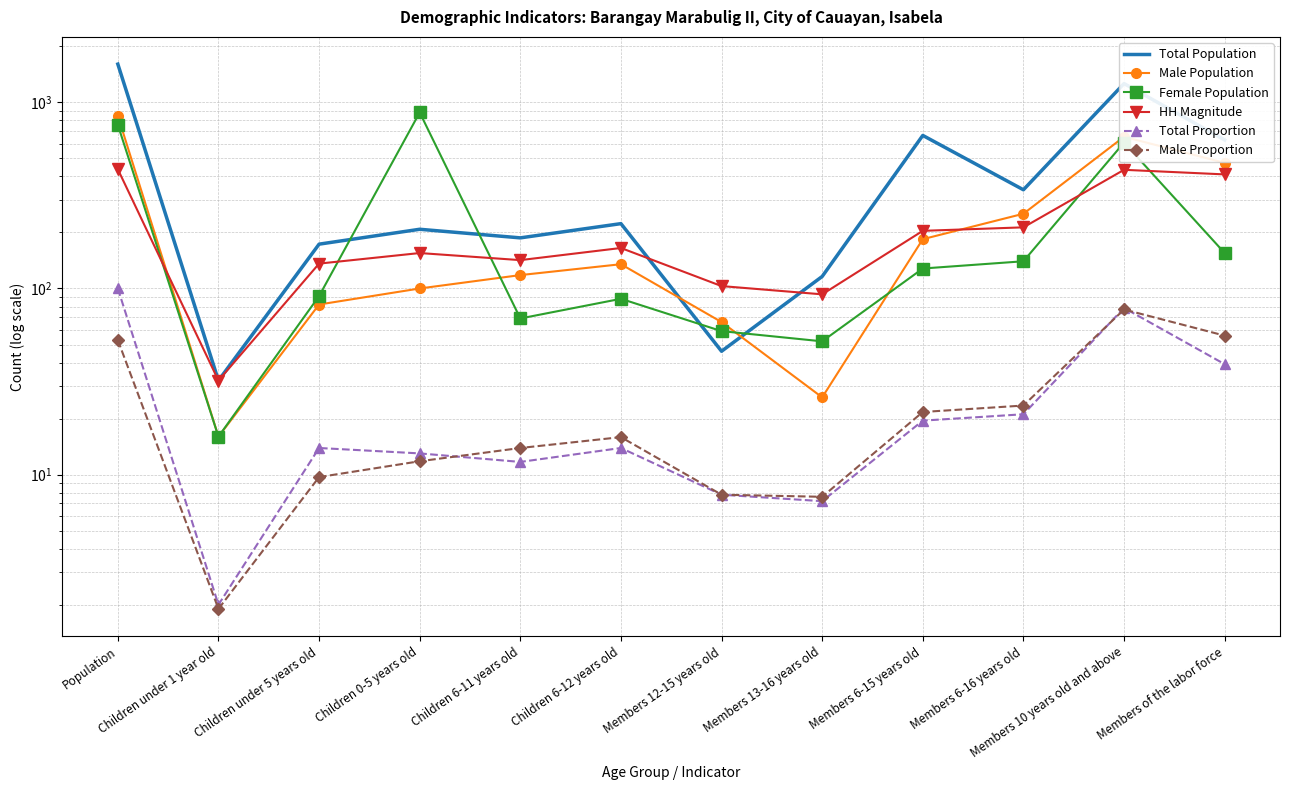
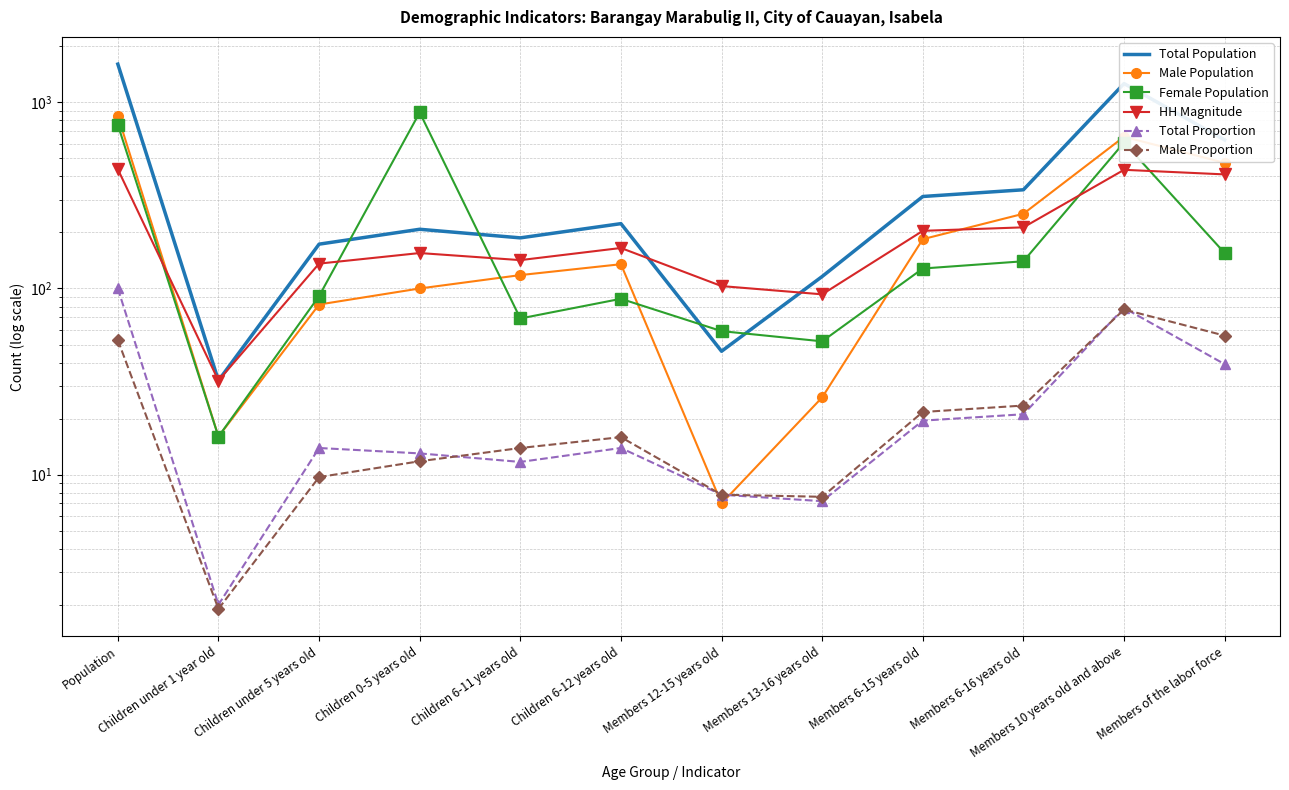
  {
    "Total Population": {
      "Population": 1600,
      "Children under 5 years old": 170,
      "Children 0-5 years old": 210,
      "Children 6-11 years old": 190,
      "Children 6-12 years old": 220,
      "Members 12-15 years old": 46,
      "Members 13-16 years old": 120,
-     "Members 6-15 years old": 660,
+     "Members 6-15 years old": 310,
      "Members 6-16 years old": 340
    },
    "Male Population": {
      "Population": 800,
      "Children under 5 years old": 80,
      "Children 0-5 years old": 100,
      "Children 6-11 years old": 120,
      "Children 6-12 years old": 140,
-     "Members 12-15 years old": 66,
+     "Members 12-15 years old": 7,
      "Members 13-16 years old": 26,
      "Members 6-15 years old": 180,
      "Members 6-16 years old": 250,
      "Members of the labor force": 470
    },
    "Female Population": {
      "Population": 760,
      "Children under 5 years old": 90,
      "Children 0-5 years old": 900,
      "Children 6-11 years old": 69,
      "Children 6-12 years old": 90,
      "Members 12-15 years old": 59,
      "Members 13-16 years old": 52,
      "Members 6-15 years old": 130,
      "Members 6-16 years old": 140,
      "Members of the labor force": 160
    },
    "HH Magnitude": {
      "Population": 440,
      "Children under 5 years old": 140,
      "Children 0-5 years old": 160,
      "Children 6-11 years old": 140,
      "Children 6-12 years old": 170,
      "Members 12-15 years old": 100,
      "Members 13-16 years old": 90,
      "Members 6-15 years old": 200,
      "Members 6-16 years old": 210,
      "Members 10 years old and above": 430,
      "Members of the labor force": 410
    },
    "Total Proportion": {
      "Population": 100,
      "Children under 1 year old": 2,
      "Children under 5 years old": 14,
      "Children 0-5 years old": 13,
      "Children 6-11 years old": 12,
      "Children 6-12 years old": 14,
      "Members 13-16 years old": 7,
      "Members 6-15 years old": 20,
      "Members 6-16 years old": 21,
      "Members of the labor force": 39
    },
    "Male Proportion": {
      "Population": 53,
      "Children under 1 year old": 1.9,
      "Children under 5 years old": 10,
      "Children 0-5 years old": 12,
      "Children 6-11 years old": 14,
      "Children 6-12 years old": 16,
      "Members 13-16 years old": 7.6,
      "Members 6-15 years old": 22,
      "Members 6-16 years old": 24,
      "Members of the labor force": 56
    }
  }
